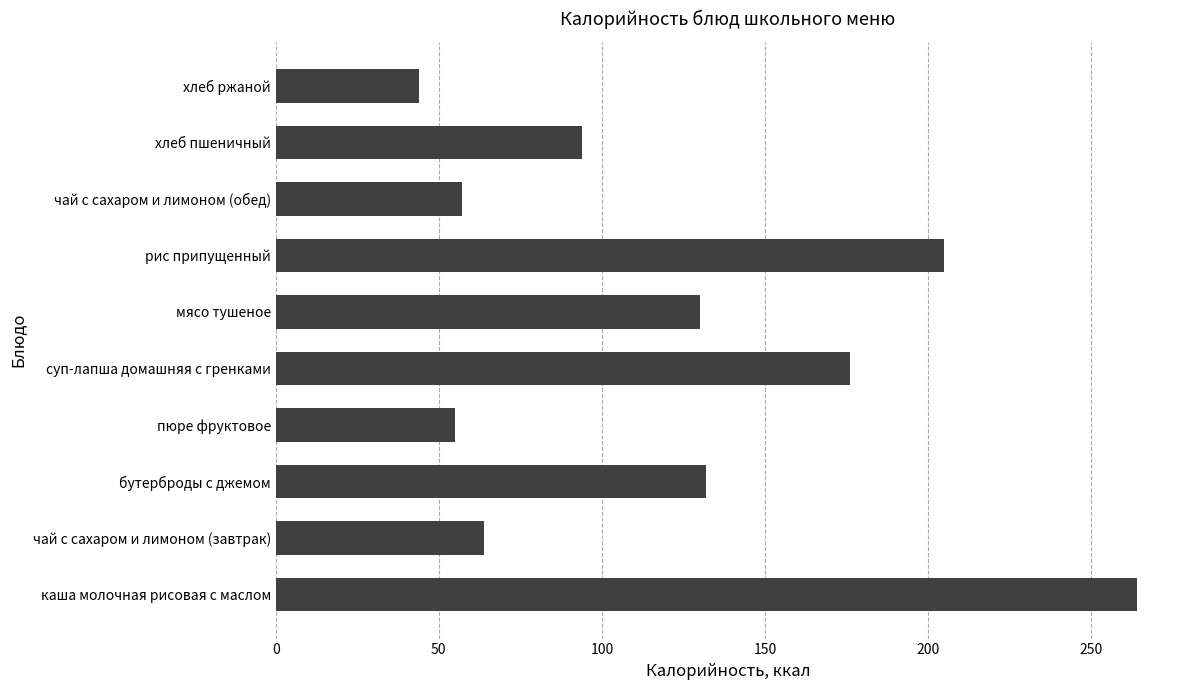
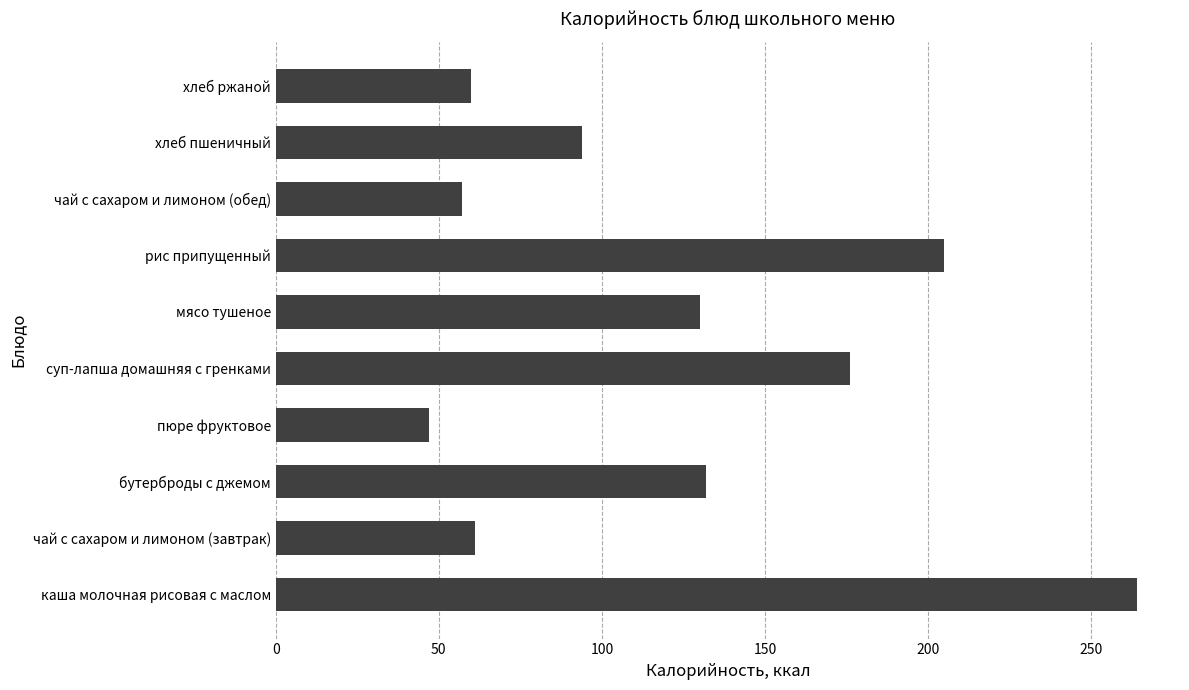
  {
-   "хлеб ржаной": 44,
+   "хлеб ржаной": 60,
    "хлеб пшеничный": 94,
    "чай с сахаром и лимоном (обед)": 57,
    "рис припущенный": 205,
    "мясо тушеное": 130,
    "суп-лапша домашняя с гренками": 176,
-   "пюре фруктовое": 55,
+   "пюре фруктовое": 47,
    "бутерброды с джемом": 132,
-   "чай с сахаром и лимоном (завтрак)": 64,
+   "чай с сахаром и лимоном (завтрак)": 61,
    "каша молочная рисовая с маслом": 264
  }
